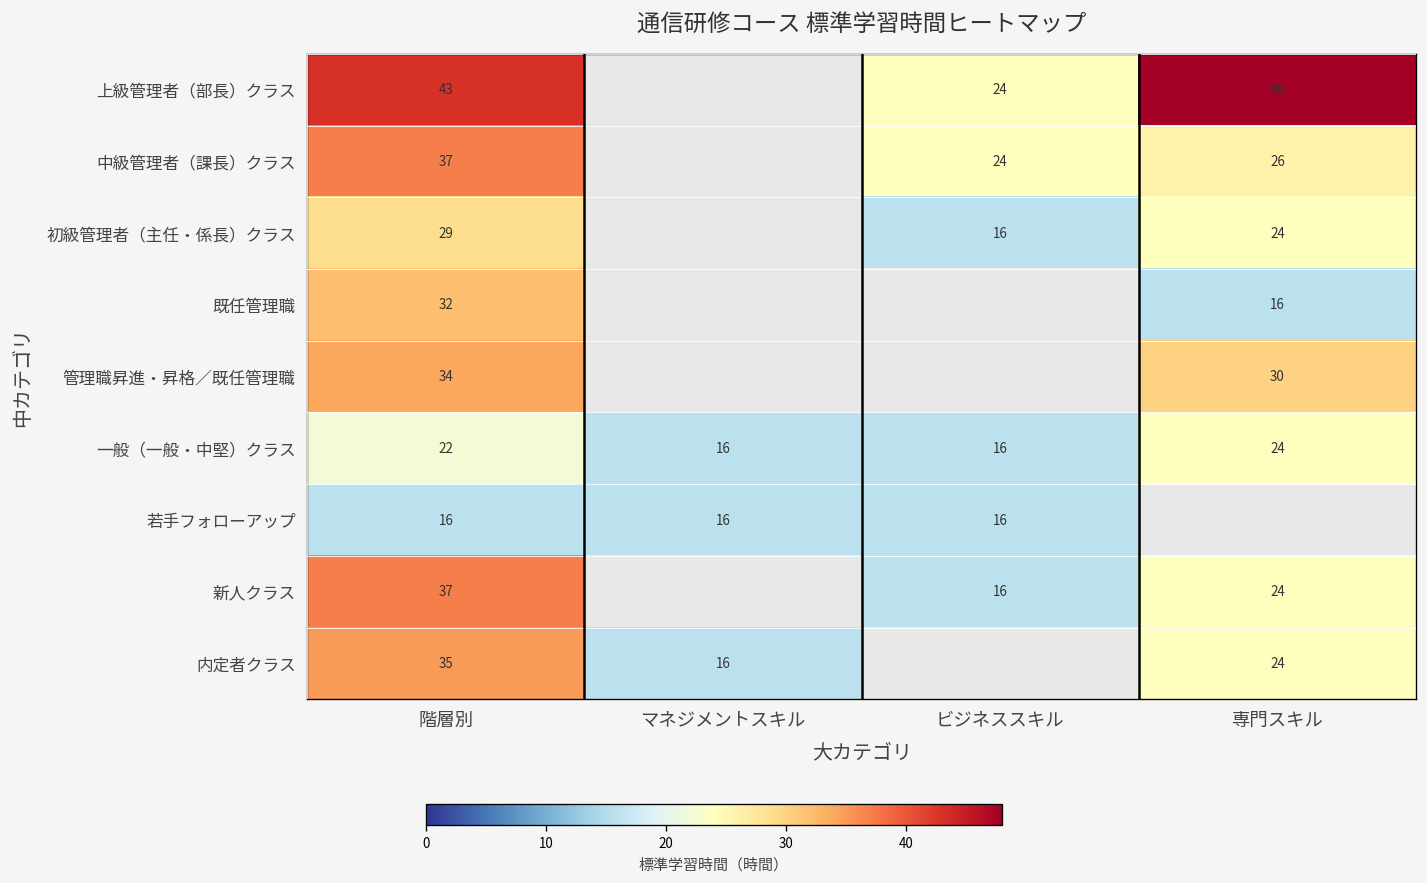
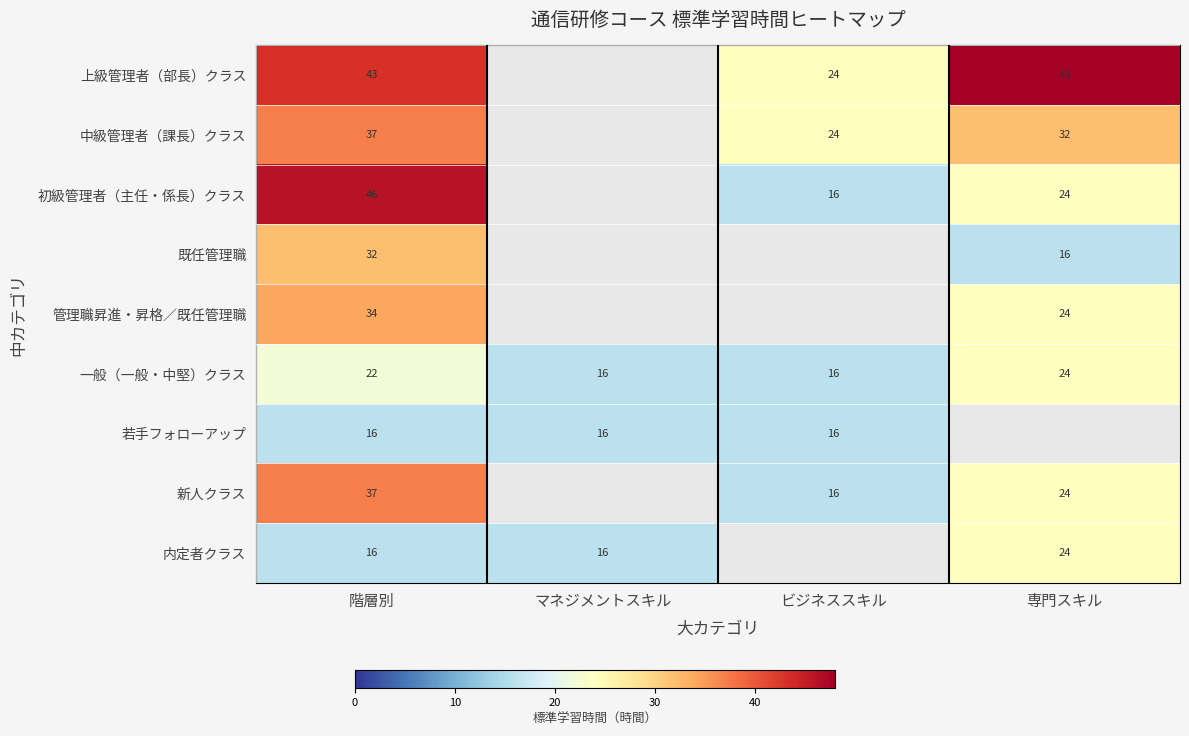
  {
    "上級管理者（部長）クラス": {
      "階層別": 43,
      "ビジネススキル": 24,
      "専門スキル": 48
    },
    "中級管理者（課長）クラス": {
      "階層別": 37,
      "ビジネススキル": 24,
-     "専門スキル": 26
+     "専門スキル": 32
    },
    "初級管理者（主任・係長）クラス": {
-     "階層別": 29,
+     "階層別": 46,
      "ビジネススキル": 16,
      "専門スキル": 24
    },
    "既任管理職": {
      "階層別": 32,
      "専門スキル": 16
    },
    "管理職昇進・昇格／既任管理職": {
      "階層別": 34,
-     "専門スキル": 30
+     "専門スキル": 24
    },
    "一般（一般・中堅）クラス": {
      "階層別": 22,
      "マネジメントスキル": 16,
      "ビジネススキル": 16,
      "専門スキル": 24
    },
    "若手フォローアップ": {
      "階層別": 16,
      "マネジメントスキル": 16,
      "ビジネススキル": 16
    },
    "新人クラス": {
      "階層別": 37,
      "ビジネススキル": 16,
      "専門スキル": 24
    },
    "内定者クラス": {
-     "階層別": 35,
+     "階層別": 16,
      "マネジメントスキル": 16,
      "専門スキル": 24
    }
  }
